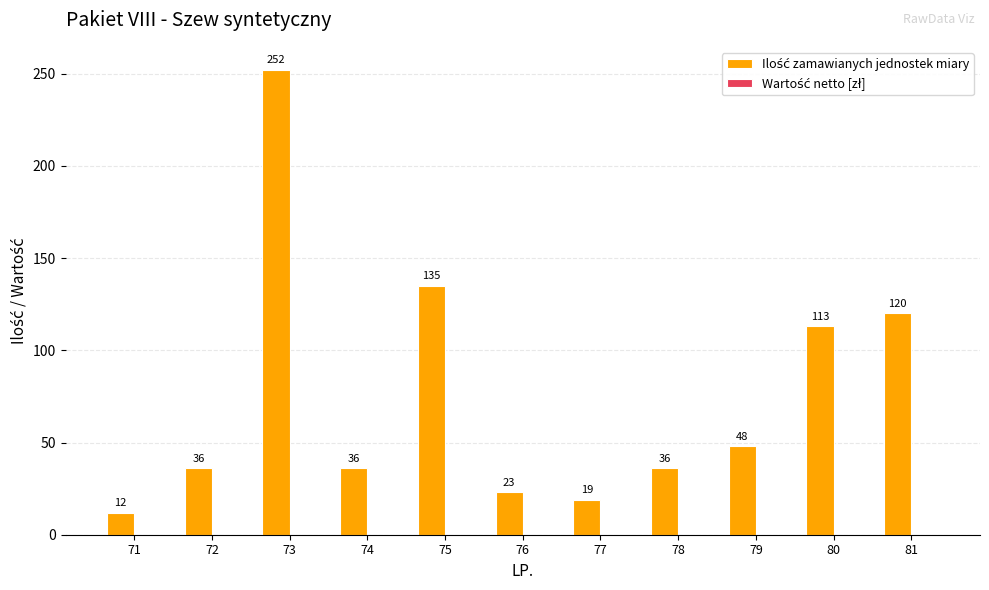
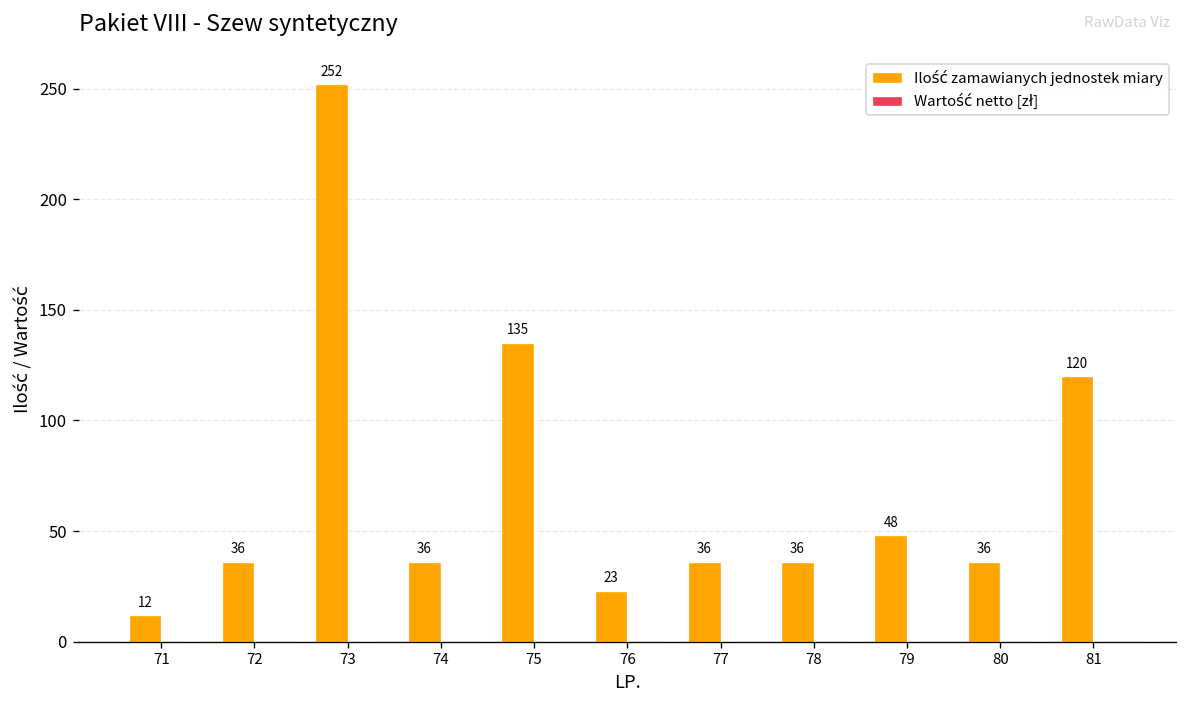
  {
    "Ilość zamawianych jednostek miary": {
      "71": 12,
      "72": 36,
      "73": 252,
      "74": 36,
      "75": 135,
      "76": 23,
-     "77": 19,
+     "77": 36,
      "78": 36,
      "79": 48,
-     "80": 113,
+     "80": 36,
      "81": 120
    },
    "Wartość netto [zł]": {
      "71": 0,
      "72": 0,
      "73": 0,
      "74": 0,
      "75": 0,
      "76": 0,
      "77": 0,
      "78": 0,
      "79": 0,
      "80": 0,
      "81": 0
    }
  }
